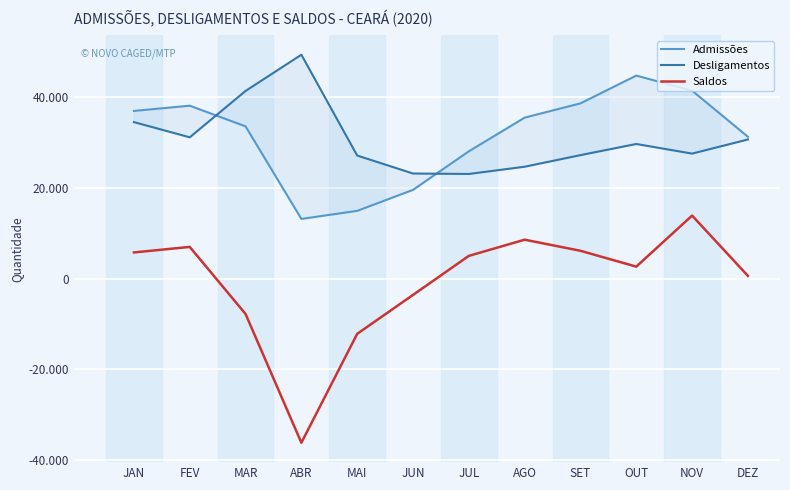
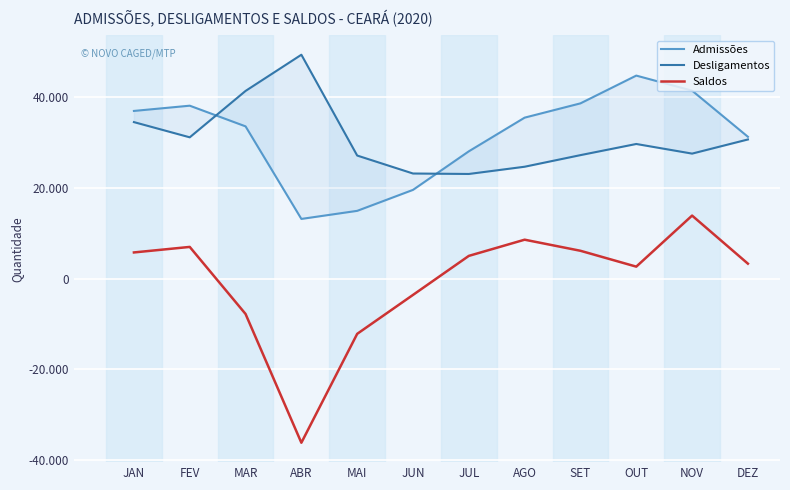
  {
    "Saldos": {
      "JAN": 6,
      "FEV": 7,
      "MAR": -8,
      "ABR": -36,
      "MAI": -12,
      "JUN": -4,
      "JUL": 5,
      "AGO": 9,
      "SET": 6,
      "OUT": 3,
      "NOV": 14,
-     "DEZ": 1
+     "DEZ": 3
    }
  }
